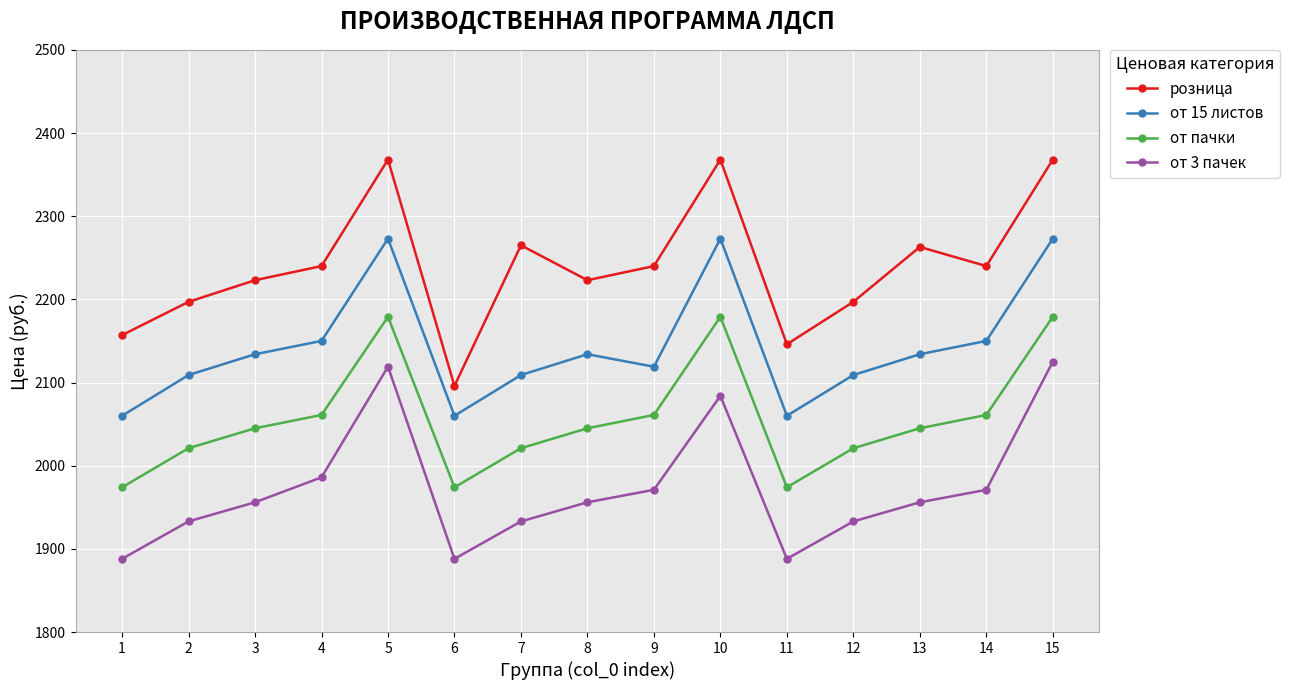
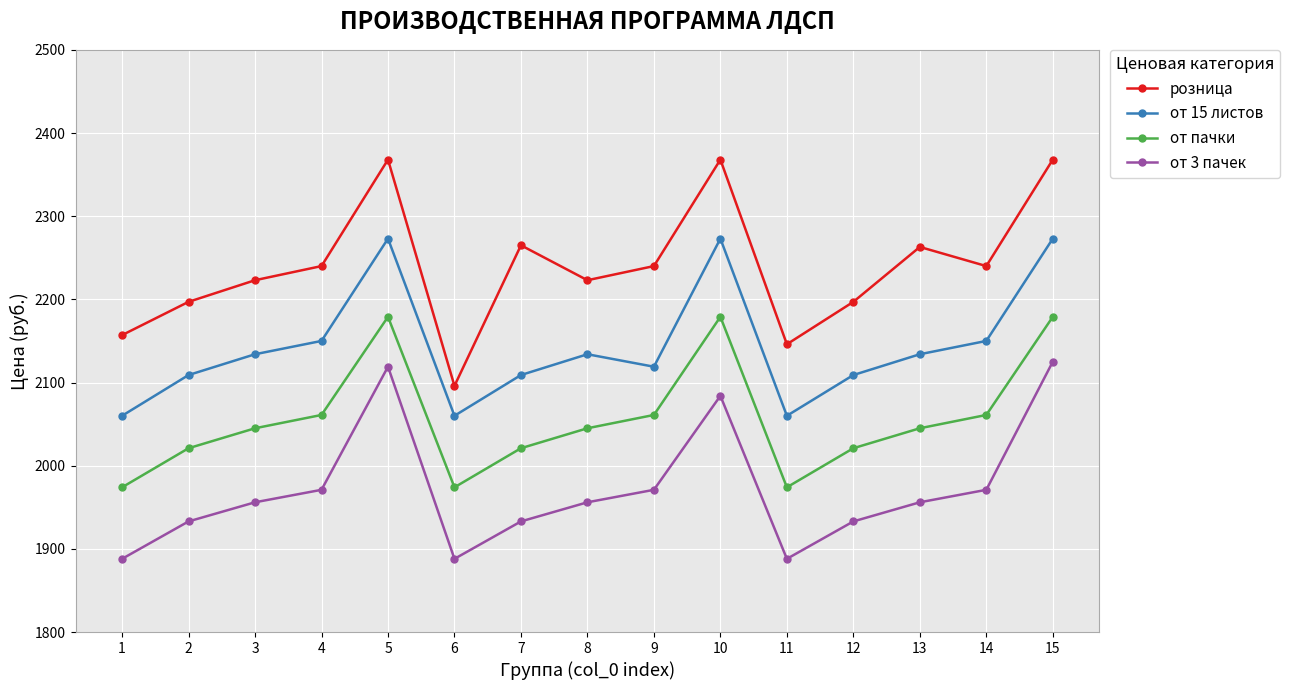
  {
    "розница": {
      "1": 2160,
      "2": 2200,
      "3": 2220,
      "4": 2240,
      "5": 2370,
      "6": 2100,
      "7": 2270,
      "8": 2220,
      "9": 2240,
      "10": 2370,
      "11": 2150,
      "12": 2200,
      "13": 2260,
      "14": 2240,
      "15": 2370
    },
    "от 15 листов": {
      "1": 2060,
      "2": 2110,
      "3": 2130,
      "4": 2150,
      "5": 2270,
      "6": 2060,
      "7": 2110,
      "8": 2130,
      "9": 2120,
      "10": 2270,
      "11": 2060,
      "12": 2110,
      "13": 2130,
      "14": 2150,
      "15": 2270
    },
    "от пачки": {
      "1": 1970,
      "2": 2020,
      "3": 2050,
      "4": 2060,
      "5": 2180,
      "6": 1970,
      "7": 2020,
      "8": 2050,
      "9": 2060,
      "10": 2180,
      "11": 1970,
      "12": 2020,
      "13": 2050,
      "14": 2060,
      "15": 2180
    },
    "от 3 пачек": {
      "1": 1890,
      "2": 1930,
      "3": 1960,
-     "4": 1990,
+     "4": 1970,
      "5": 2120,
      "6": 1890,
      "7": 1930,
      "8": 1960,
      "9": 1970,
      "10": 2080,
      "11": 1890,
      "12": 1930,
      "13": 1960,
      "14": 1970,
      "15": 2130
    }
  }
